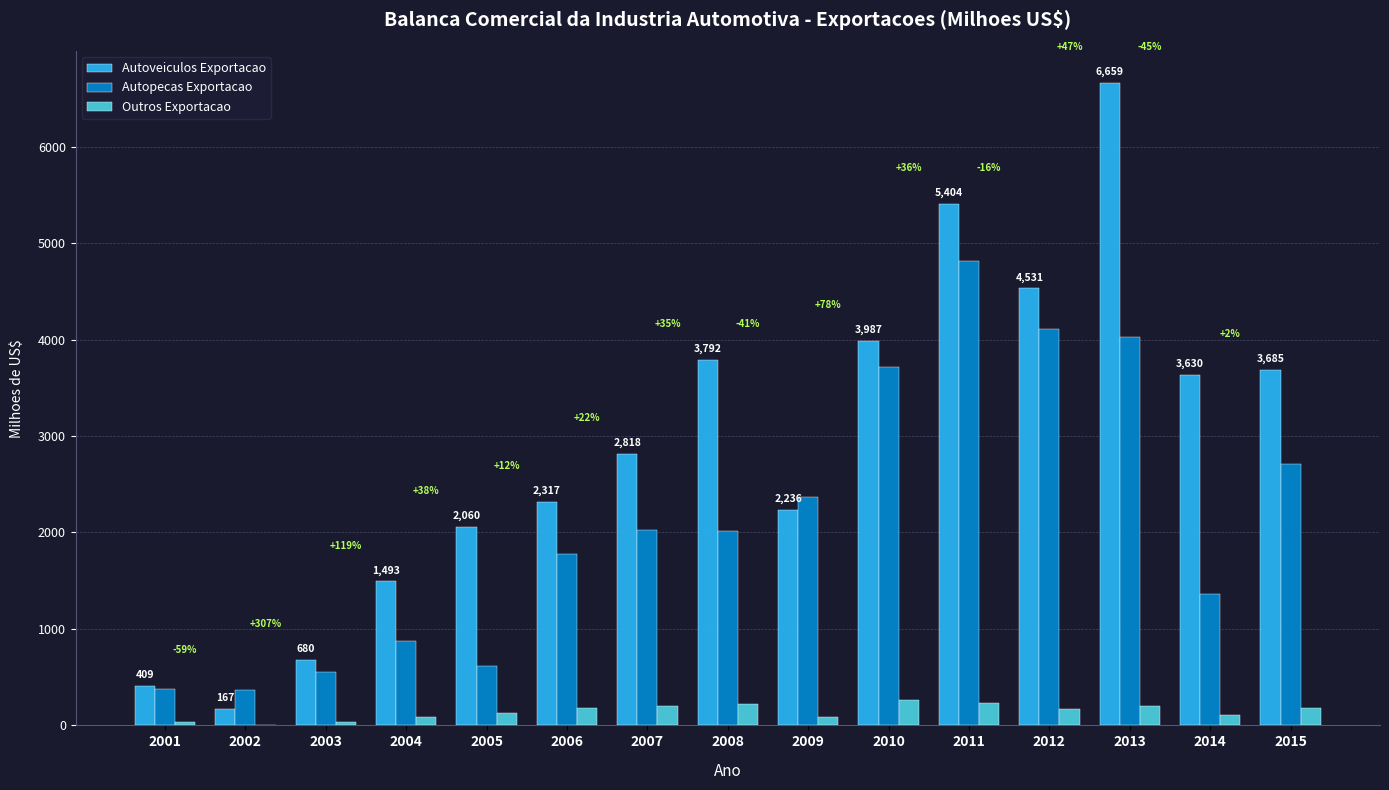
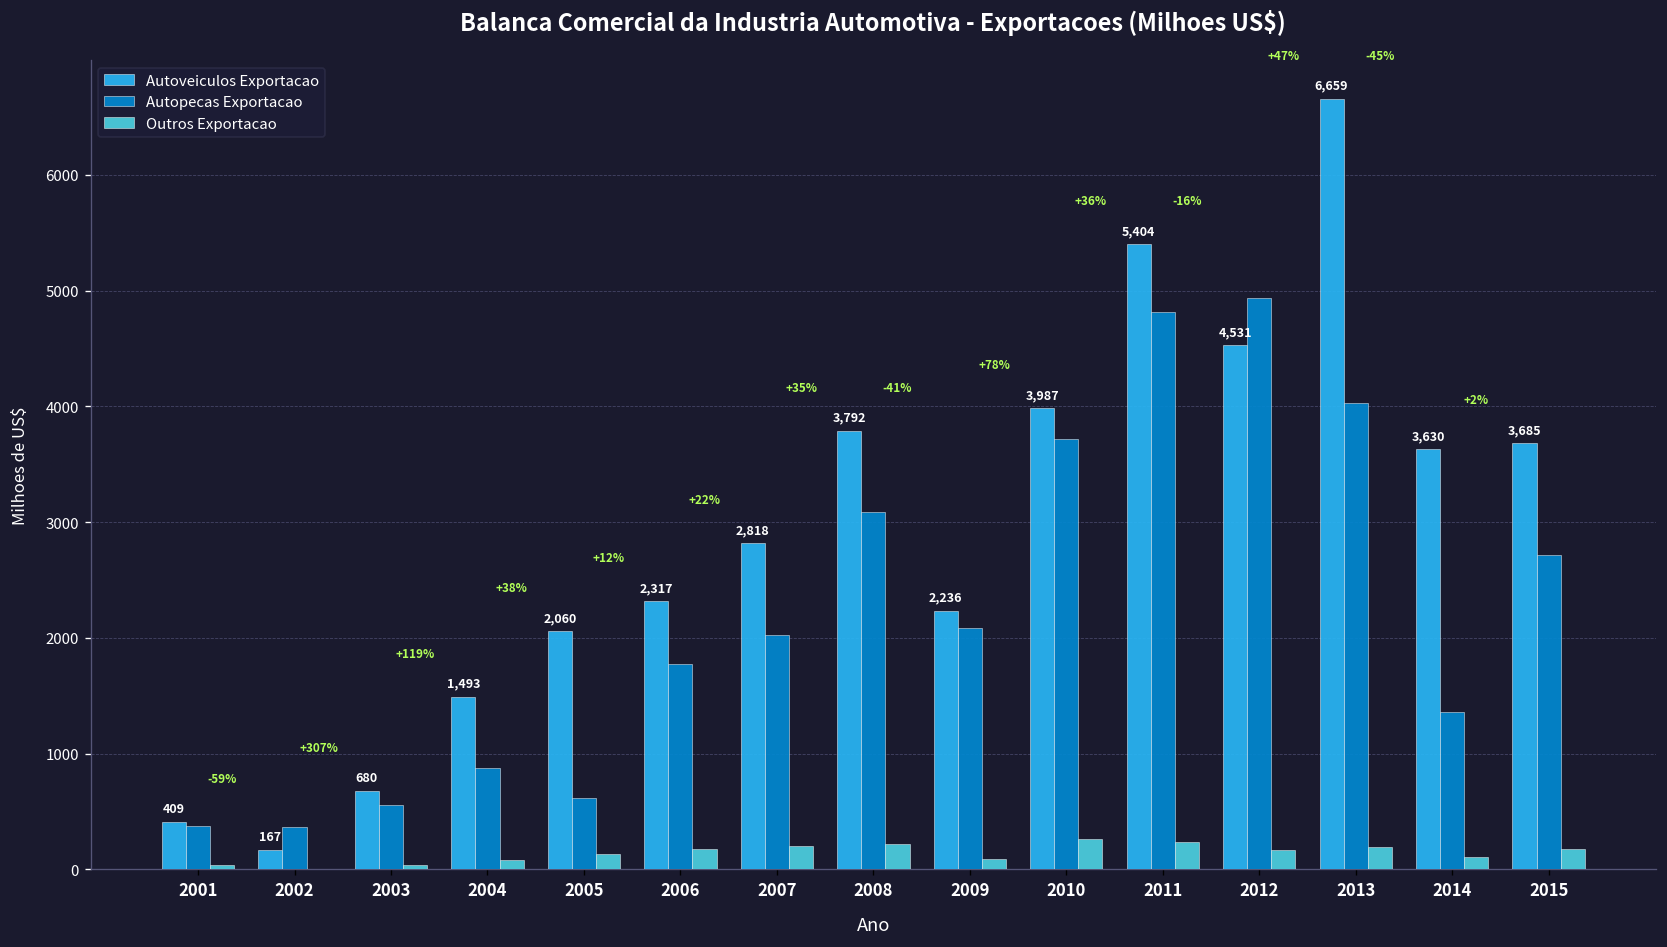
  {
    "Autopecas Exportacao": {
      "2001": 400,
      "2002": 400,
      "2003": 600,
      "2004": 900,
      "2005": 600,
      "2006": 1800,
      "2007": 2000,
-     "2008": 2000,
-     "2009": 2400,
+     "2008": 3100,
+     "2009": 2100,
      "2010": 3700,
      "2011": 4800,
-     "2012": 4100,
+     "2012": 4900,
      "2013": 4000,
      "2014": 1400,
      "2015": 2700
    }
  }
